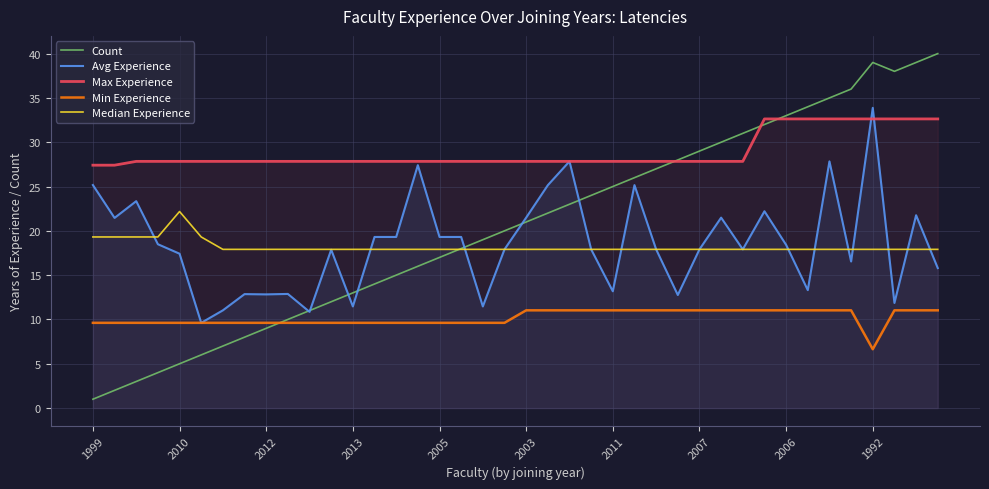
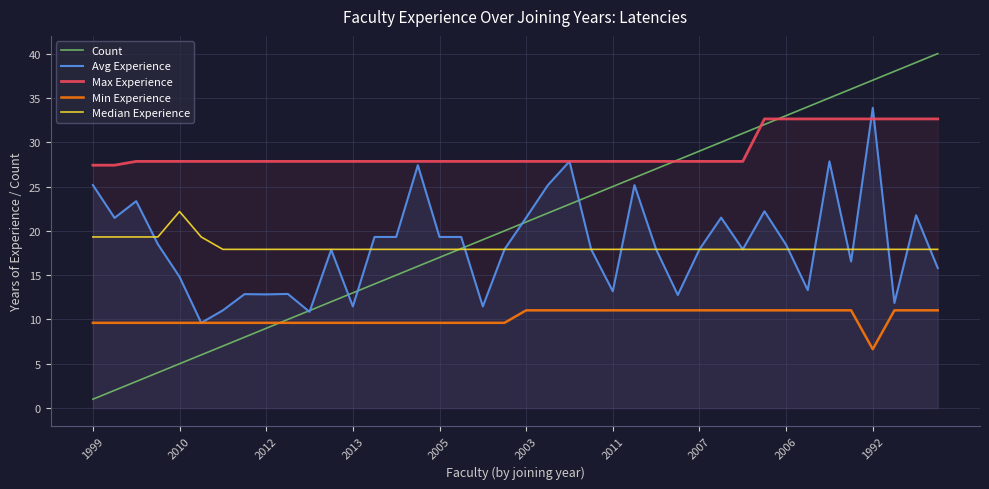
  {
    "Count": {
      "2010": 5,
-     "1992": 39
+     "1992": 37
    },
    "Avg Experience": {
-     "2010": 17,
+     "2010": 15,
      "1992": 34
    },
    "Max Experience": {
      "2010": 28,
      "1992": 33
    },
    "Min Experience": {
      "2010": 10,
      "1992": 7
    },
    "Median Experience": {
      "2010": 22,
      "1992": 18
    }
  }
